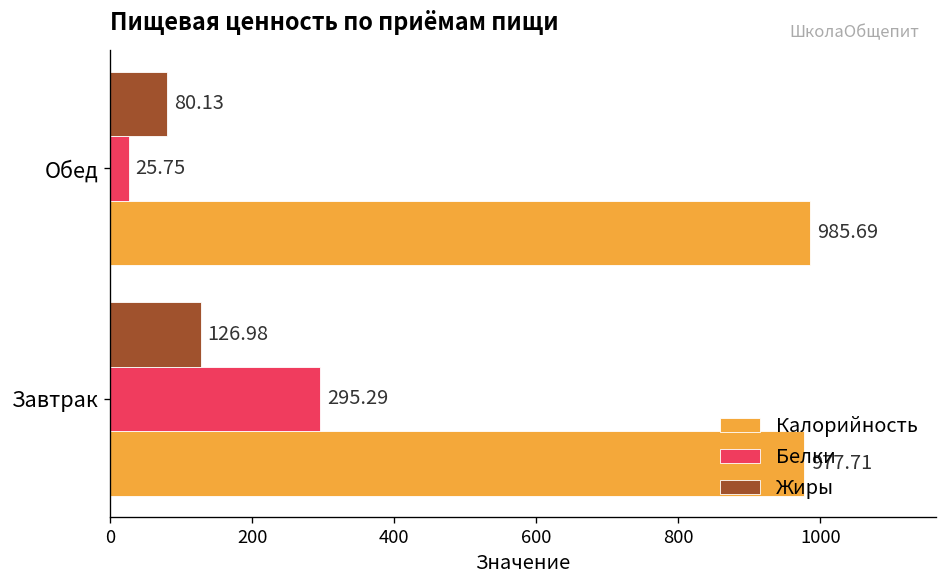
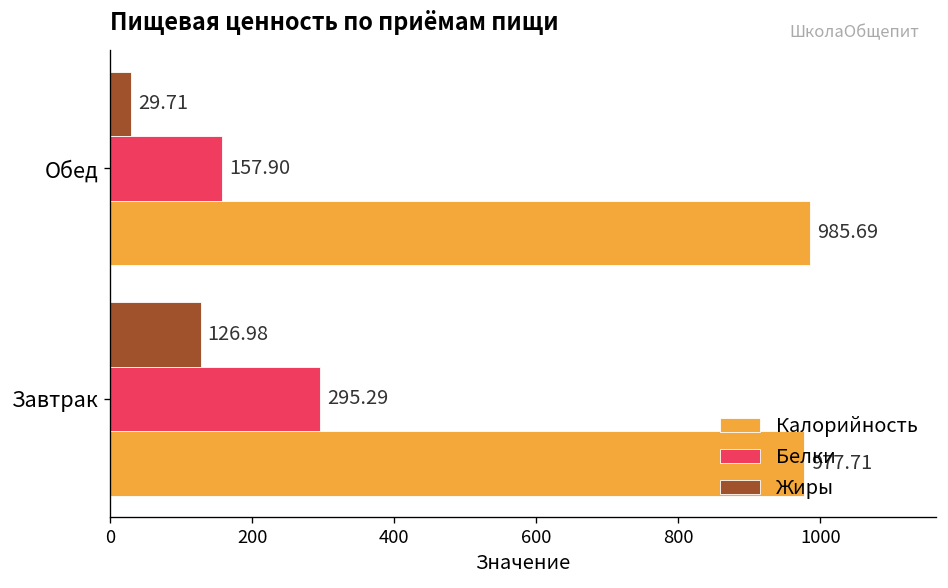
  {
    "Калорийность": {
      "Обед": 985.69,
      "Завтрак": 977.71
    },
    "Белки": {
-     "Обед": 25.75,
+     "Обед": 157.90,
      "Завтрак": 295.29
    },
    "Жиры": {
-     "Обед": 80.13,
+     "Обед": 29.71,
      "Завтрак": 126.98
    }
  }
